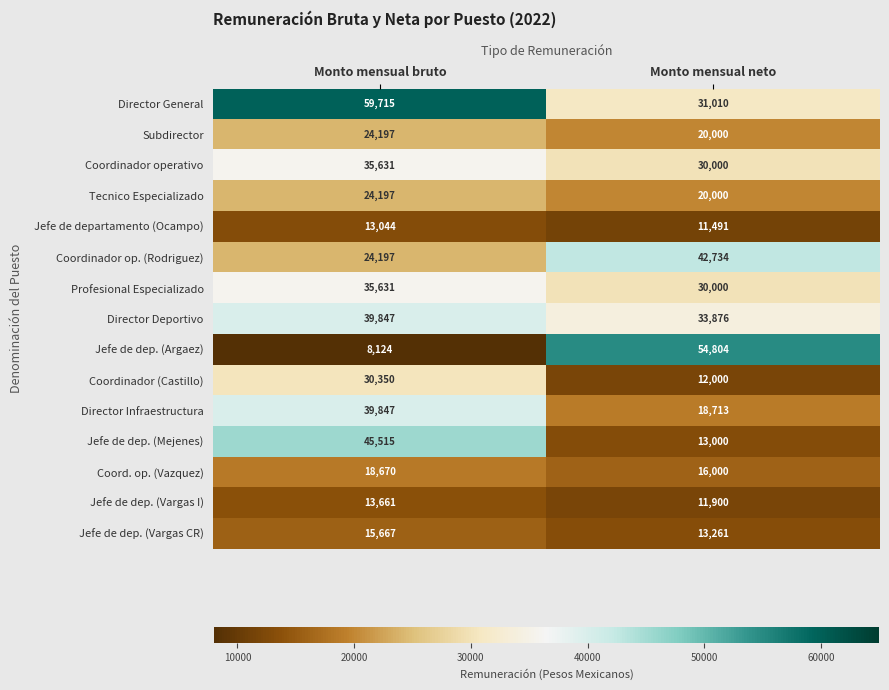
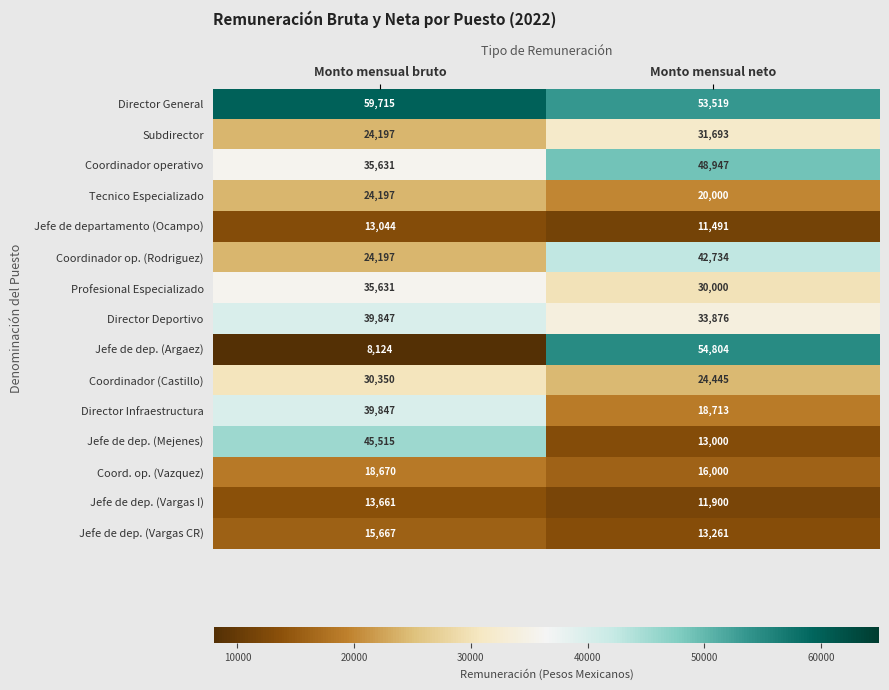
  {
    "Director General": {
      "Monto mensual bruto": "59,715",
-     "Monto mensual neto": "31,010"
+     "Monto mensual neto": "53,519"
    },
    "Subdirector": {
      "Monto mensual bruto": "24,197",
-     "Monto mensual neto": "20,000"
+     "Monto mensual neto": "31,693"
    },
    "Coordinador operativo": {
      "Monto mensual bruto": "35,631",
-     "Monto mensual neto": "30,000"
+     "Monto mensual neto": "48,947"
    },
    "Tecnico Especializado": {
      "Monto mensual bruto": "24,197",
      "Monto mensual neto": "20,000"
    },
    "Jefe de departamento (Ocampo)": {
      "Monto mensual bruto": "13,044",
      "Monto mensual neto": "11,491"
    },
    "Coordinador op. (Rodriguez)": {
      "Monto mensual bruto": "24,197",
      "Monto mensual neto": "42,734"
    },
    "Profesional Especializado": {
      "Monto mensual bruto": "35,631",
      "Monto mensual neto": "30,000"
    },
    "Director Deportivo": {
      "Monto mensual bruto": "39,847",
      "Monto mensual neto": "33,876"
    },
    "Jefe de dep. (Argaez)": {
      "Monto mensual bruto": "8,124",
      "Monto mensual neto": "54,804"
    },
    "Coordinador (Castillo)": {
      "Monto mensual bruto": "30,350",
-     "Monto mensual neto": "12,000"
+     "Monto mensual neto": "24,445"
    },
    "Director Infraestructura": {
      "Monto mensual bruto": "39,847",
      "Monto mensual neto": "18,713"
    },
    "Jefe de dep. (Mejenes)": {
      "Monto mensual bruto": "45,515",
      "Monto mensual neto": "13,000"
    },
    "Coord. op. (Vazquez)": {
      "Monto mensual bruto": "18,670",
      "Monto mensual neto": "16,000"
    },
    "Jefe de dep. (Vargas I)": {
      "Monto mensual bruto": "13,661",
      "Monto mensual neto": "11,900"
    },
    "Jefe de dep. (Vargas CR)": {
      "Monto mensual bruto": "15,667",
      "Monto mensual neto": "13,261"
    }
  }
